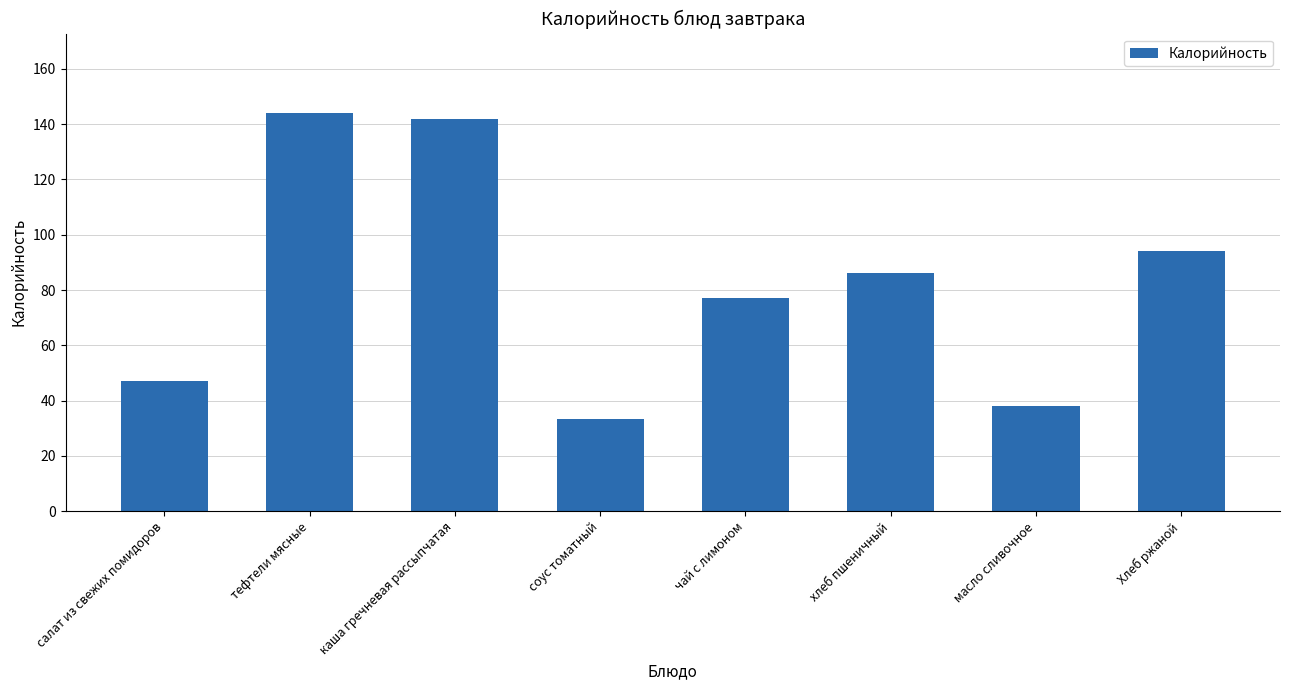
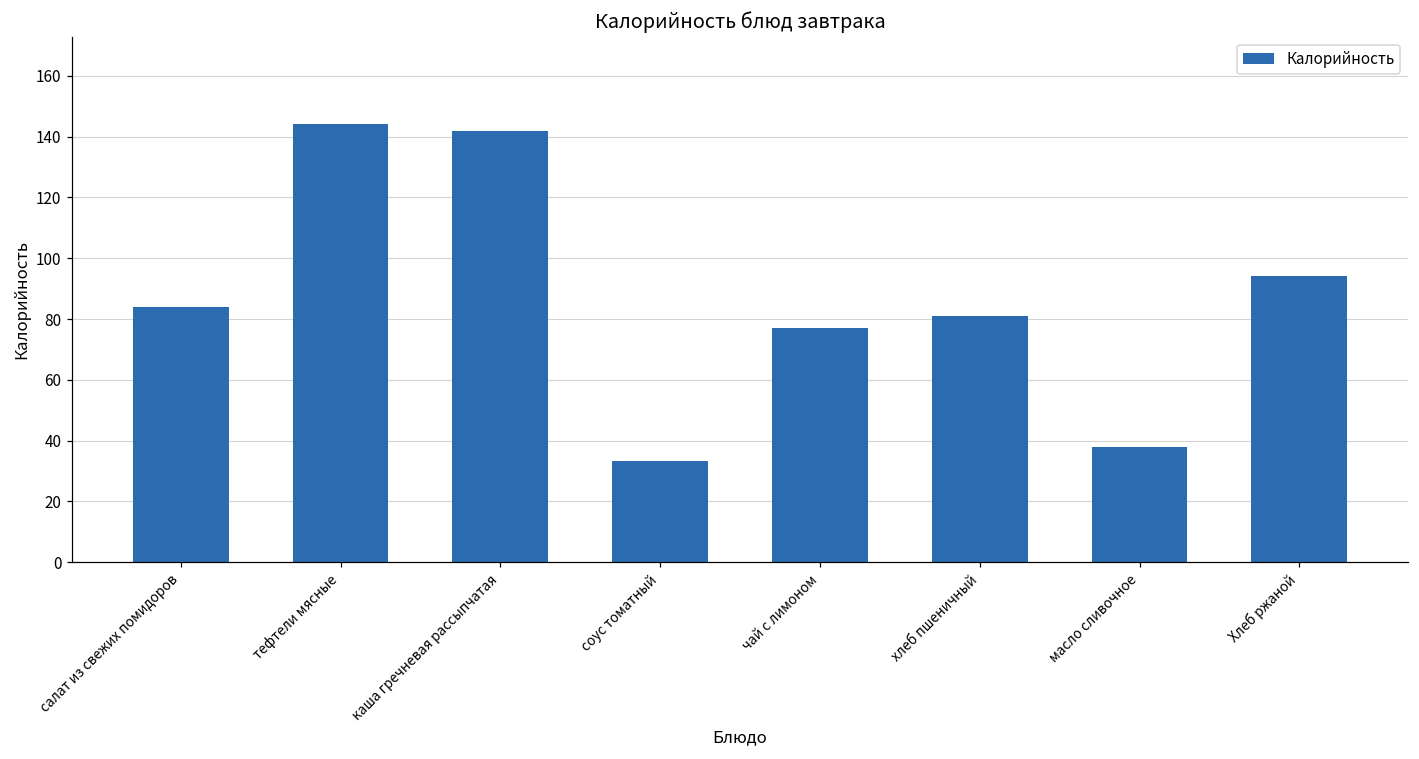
  {
-   "салат из свежих помидоров": 47,
+   "салат из свежих помидоров": 84,
    "тефтели мясные": 144,
    "каша гречневая рассыпчатая": 142,
    "соус томатный": 33,
    "чай с лимоном": 77,
-   "хлеб пшеничный": 86,
+   "хлеб пшеничный": 81,
    "масло сливочное": 38,
    "Хлеб ржаной": 94
  }
